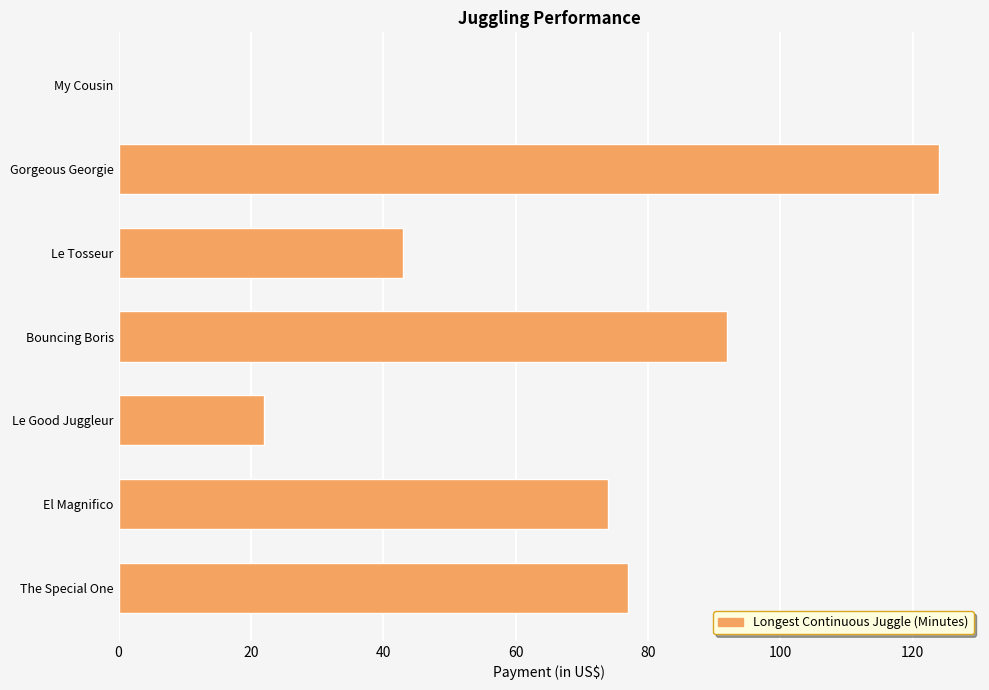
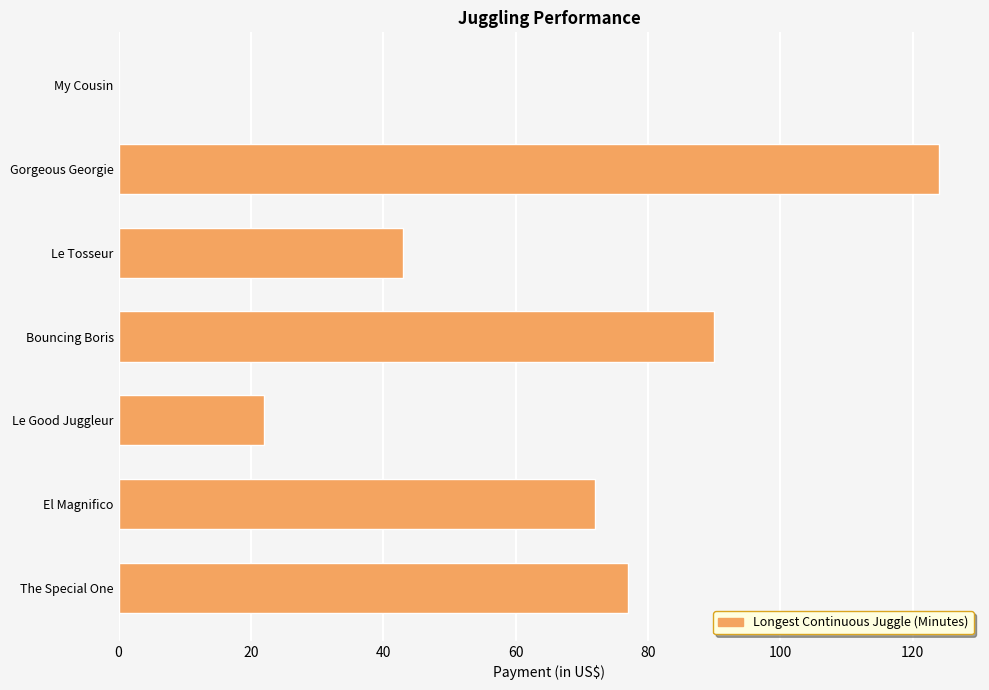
  {
    "My Cousin": 0,
    "Gorgeous Georgie": 124,
    "Le Tosseur": 43,
-   "Bouncing Boris": 92,
+   "Bouncing Boris": 90,
    "Le Good Juggleur": 22,
-   "El Magnifico": 74,
+   "El Magnifico": 72,
    "The Special One": 77
  }
